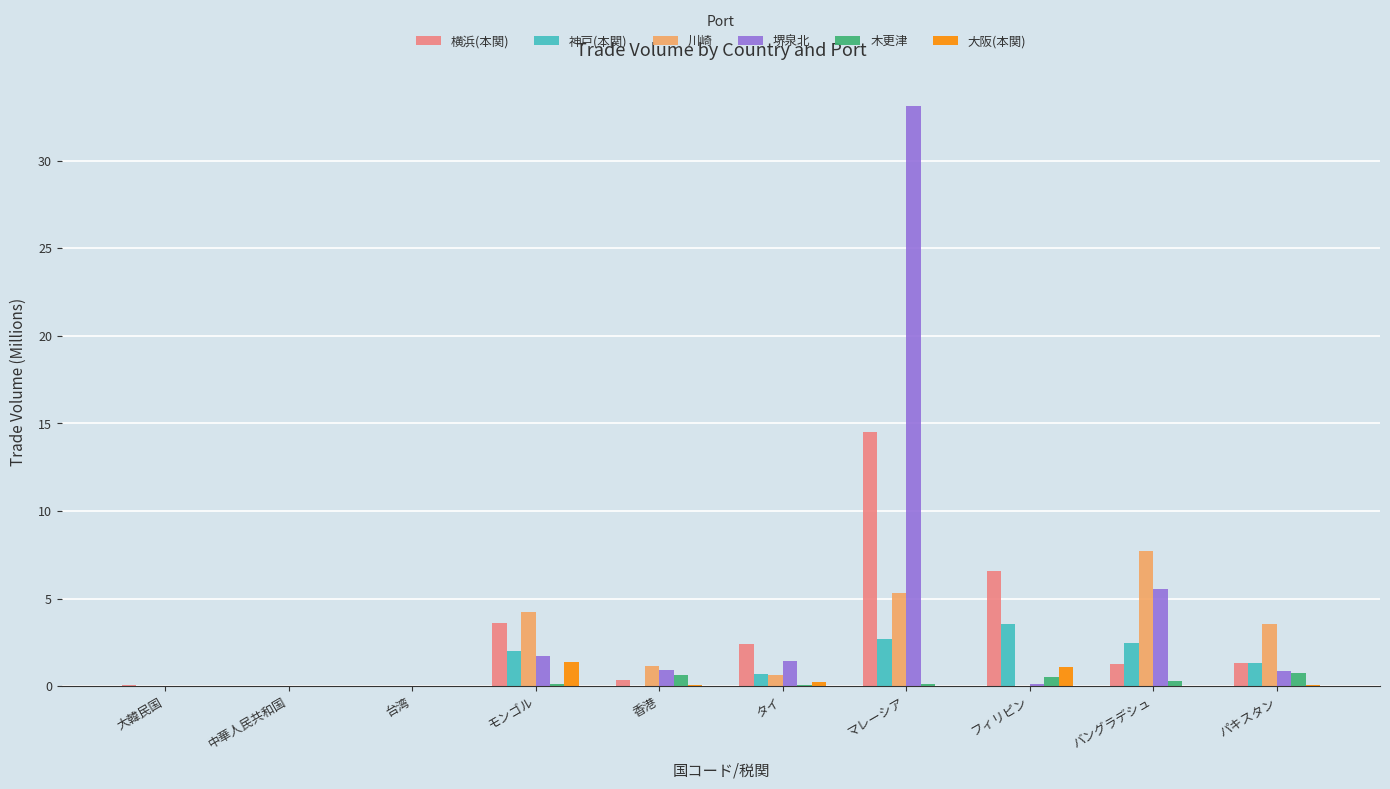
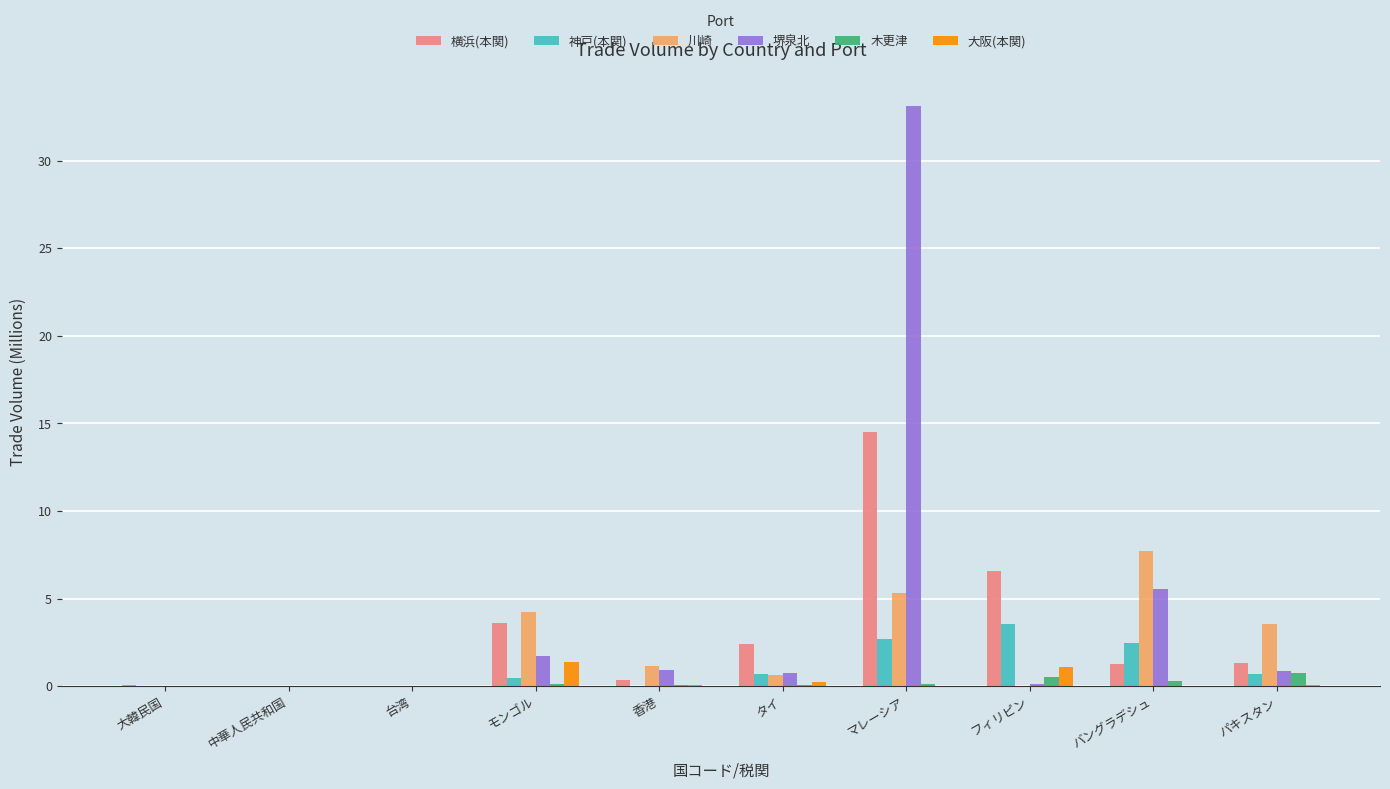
  {
    "神戸(本関)": {
-     "モンゴル": 2.0,
+     "モンゴル": 0.5,
      "タイ": 0.7,
      "マレーシア": 2.7,
      "フィリピン": 3.5,
      "バングラデシュ": 2.5,
-     "パキスタン": 1.3
+     "パキスタン": 0.7
    },
    "堺泉北": {
      "中華人民共和国": 0.0,
      "台湾": 0.0,
      "モンゴル": 1.7,
      "香港": 0.9,
-     "タイ": 1.4,
+     "タイ": 0.8,
      "マレーシア": 33.1,
      "バングラデシュ": 5.6,
      "パキスタン": 0.9
    },
    "木更津": {
      "中華人民共和国": 0.0,
      "台湾": 0.0,
-     "香港": 0.6,
+     "香港": 0.0,
      "フィリピン": 0.5,
      "バングラデシュ": 0.3,
      "パキスタン": 0.8
    },
    "大阪(本関)": {
      "中華人民共和国": 0.0,
      "台湾": 0.0,
      "モンゴル": 1.4,
      "タイ": 0.2,
      "フィリピン": 1.1,
      "バングラデシュ": 0.0
    }
  }
